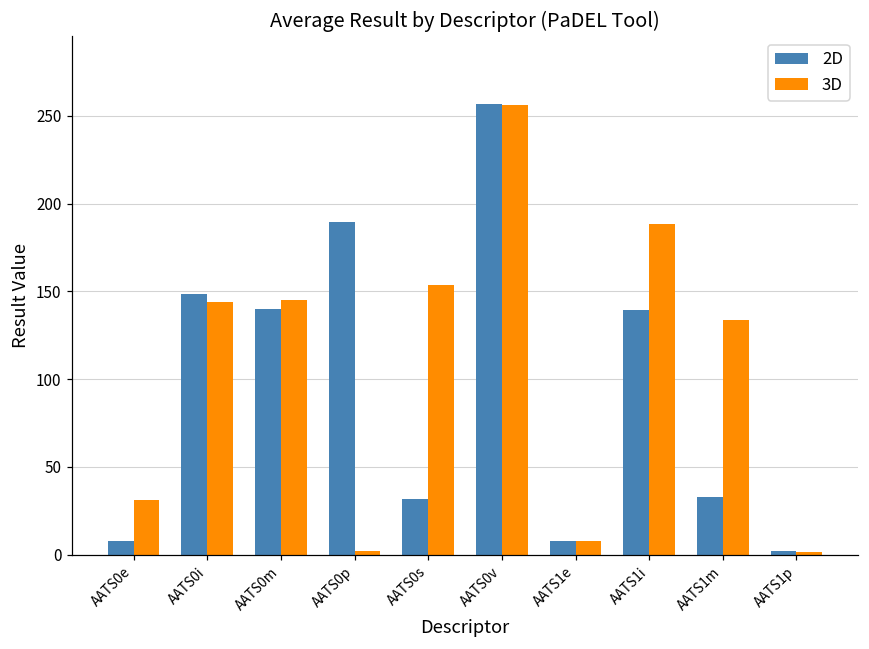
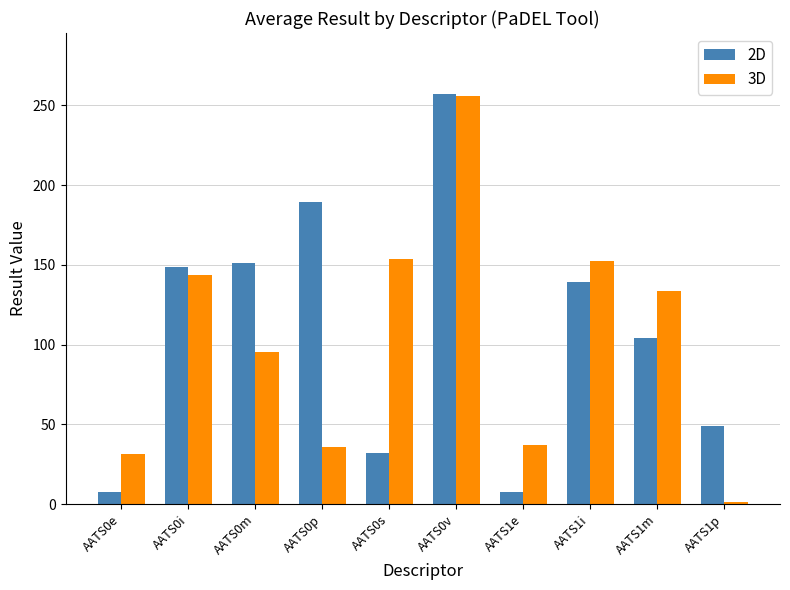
  {
    "2D": {
      "AATS0e": 7,
      "AATS0i": 148,
-     "AATS0m": 140,
+     "AATS0m": 151,
      "AATS0p": 189,
      "AATS0s": 32,
      "AATS0v": 257,
      "AATS1e": 7,
      "AATS1i": 140,
-     "AATS1m": 33,
-     "AATS1p": 2
+     "AATS1m": 104,
+     "AATS1p": 49
    },
    "3D": {
      "AATS0e": 31,
      "AATS0i": 144,
-     "AATS0m": 145,
-     "AATS0p": 2,
+     "AATS0m": 96,
+     "AATS0p": 36,
      "AATS0s": 154,
      "AATS0v": 256,
-     "AATS1e": 7,
-     "AATS1i": 188,
+     "AATS1e": 37,
+     "AATS1i": 152,
      "AATS1m": 134,
      "AATS1p": 2
    }
  }
